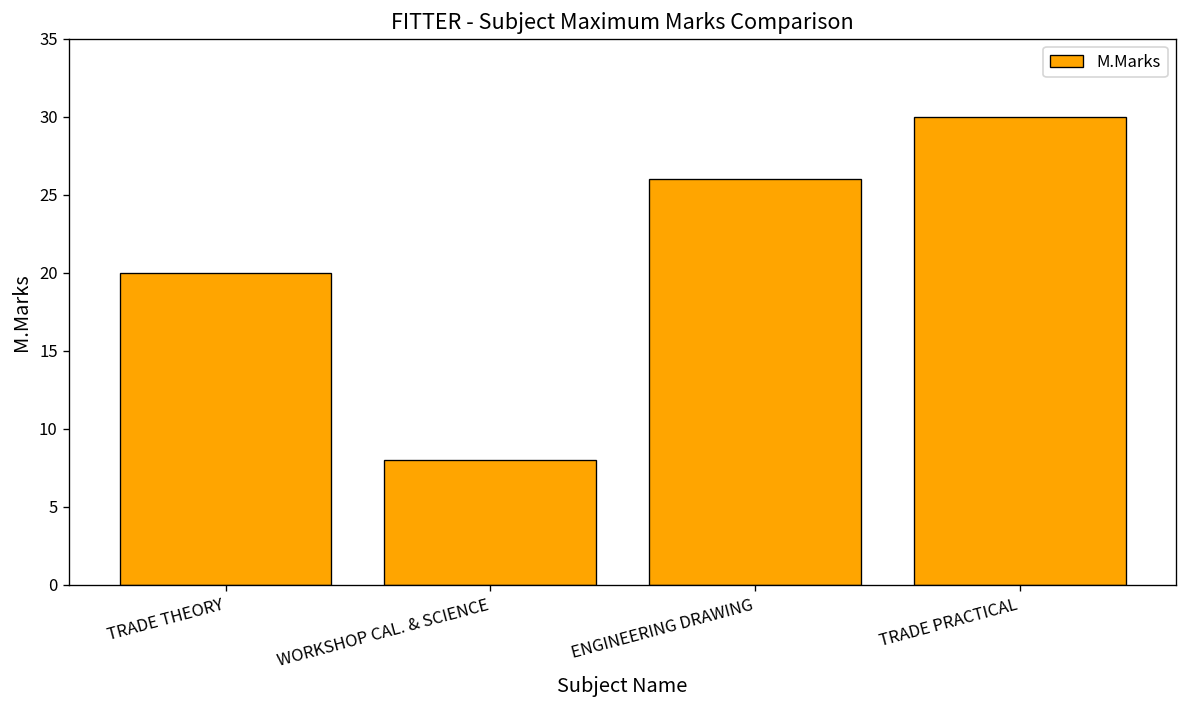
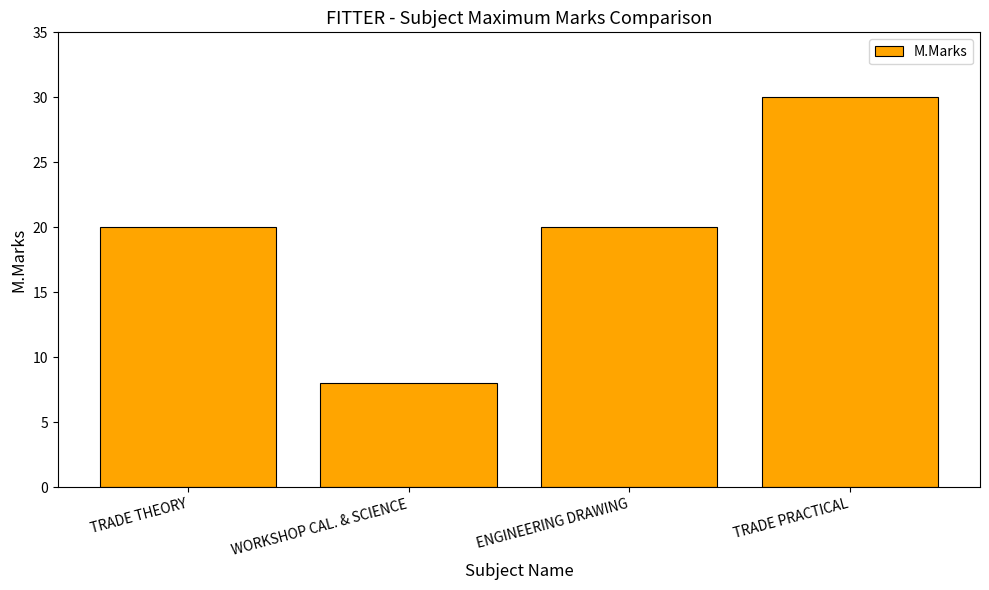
  {
    "TRADE THEORY": 20,
    "WORKSHOP CAL. & SCIENCE": 8,
-   "ENGINEERING DRAWING": 26,
+   "ENGINEERING DRAWING": 20,
    "TRADE PRACTICAL": 30
  }
